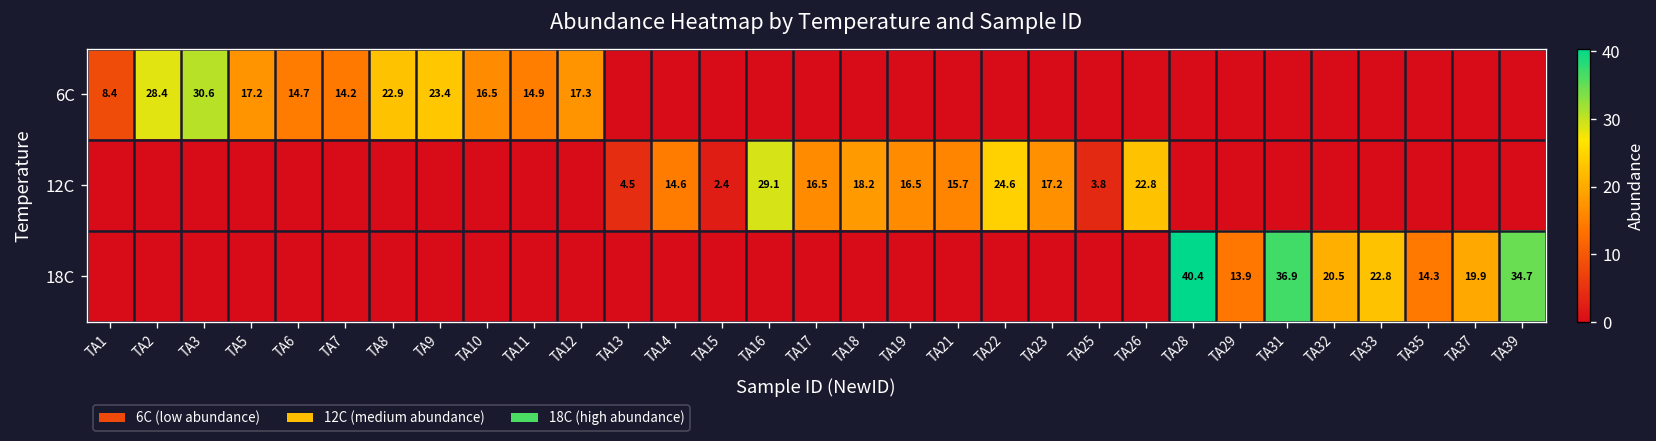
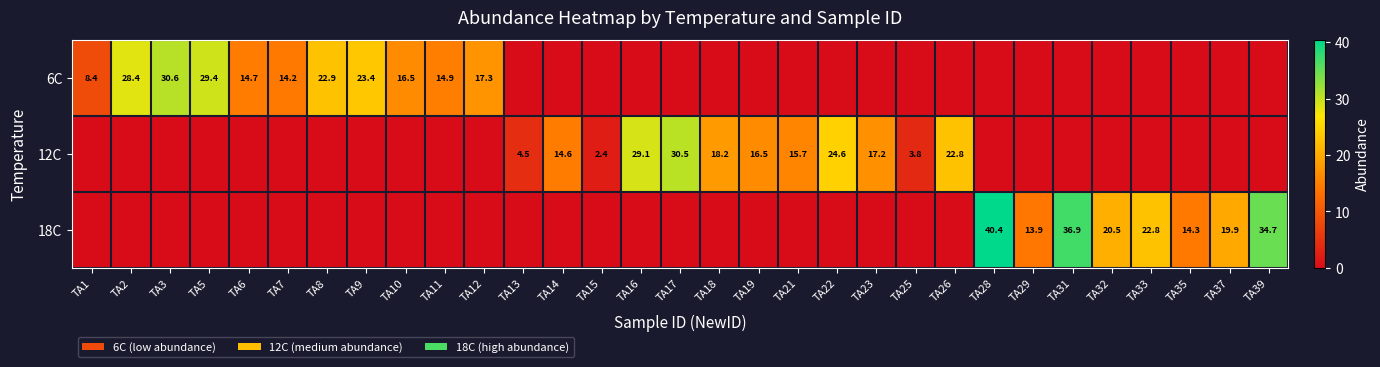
  {
    "6C": {
      "TA1": 8.4,
      "TA2": 28.4,
      "TA3": 30.6,
-     "TA5": 17.2,
+     "TA5": 29.4,
      "TA6": 14.7,
      "TA7": 14.2,
      "TA8": 22.9,
      "TA9": 23.4,
      "TA10": 16.5,
      "TA11": 14.9,
      "TA12": 17.3
    },
    "12C": {
      "TA13": 4.5,
      "TA14": 14.6,
      "TA15": 2.4,
      "TA16": 29.1,
-     "TA17": 16.5,
+     "TA17": 30.5,
      "TA18": 18.2,
      "TA19": 16.5,
      "TA21": 15.7,
      "TA22": 24.6,
      "TA23": 17.2,
      "TA25": 3.8,
      "TA26": 22.8
    },
    "18C": {
      "TA28": 40.4,
      "TA29": 13.9,
      "TA31": 36.9,
      "TA32": 20.5,
      "TA33": 22.8,
      "TA35": 14.3,
      "TA37": 19.9,
      "TA39": 34.7
    }
  }
